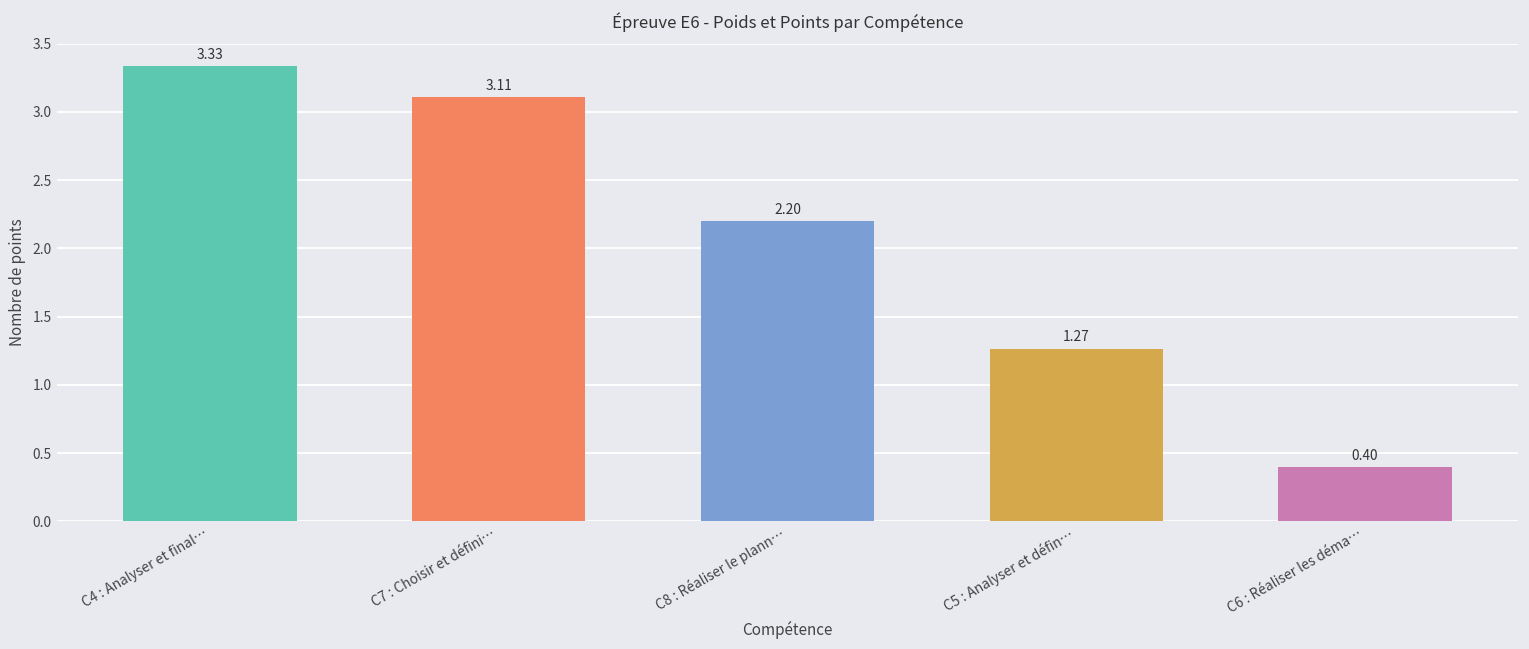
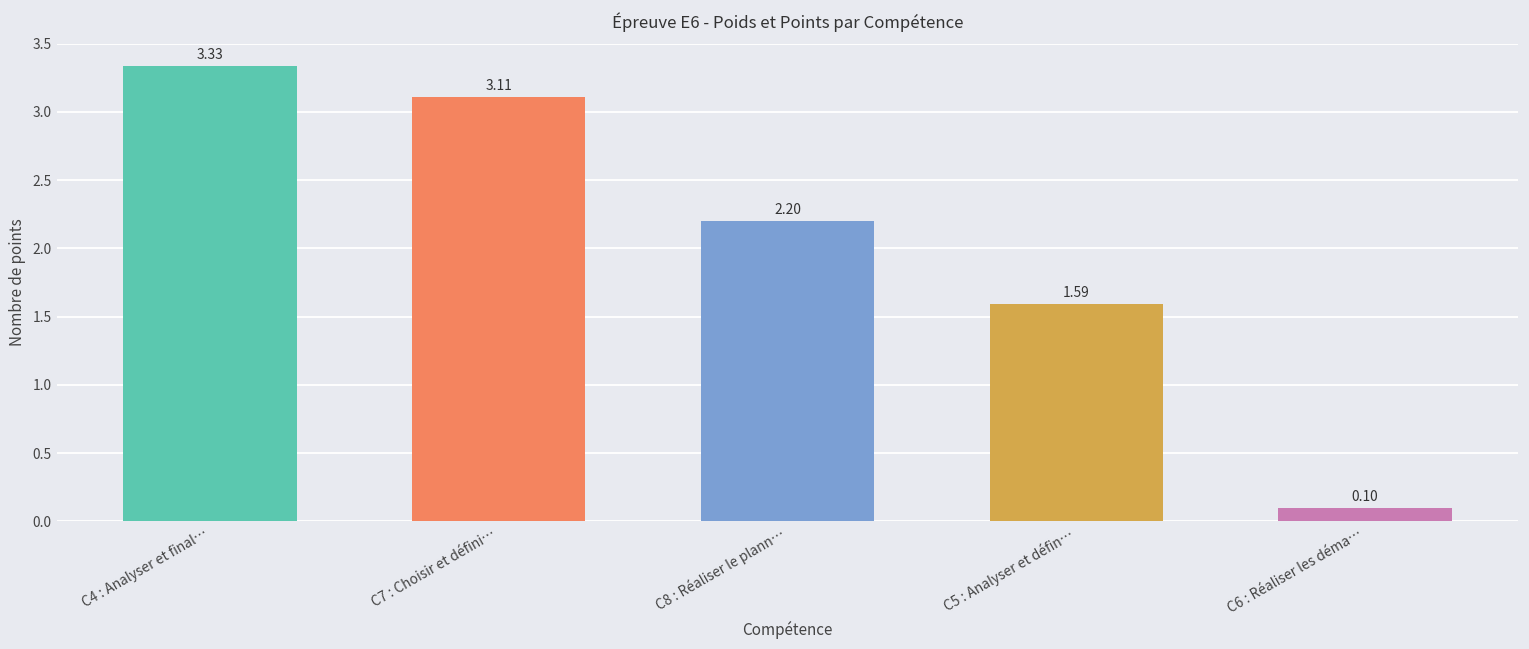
  {
    "C4 : Analyser et final…": 3.33,
    "C7 : Choisir et défini…": 3.11,
    "C8 : Réaliser le plann…": 2.20,
-   "C5 : Analyser et défin…": 1.27,
-   "C6 : Réaliser les déma…": 0.40
+   "C5 : Analyser et défin…": 1.59,
+   "C6 : Réaliser les déma…": 0.10
  }
